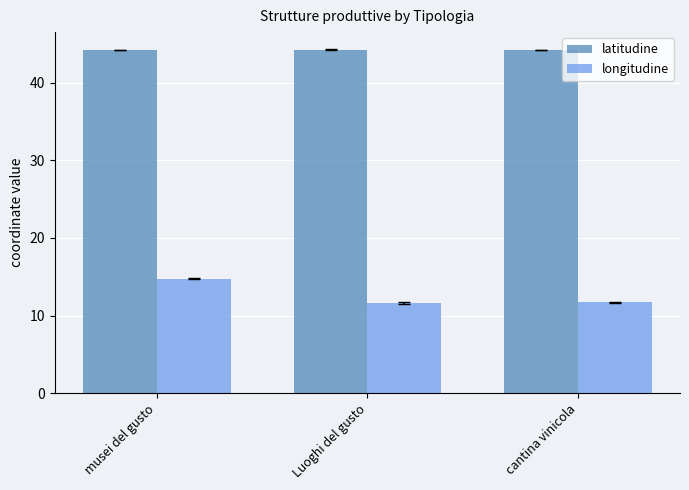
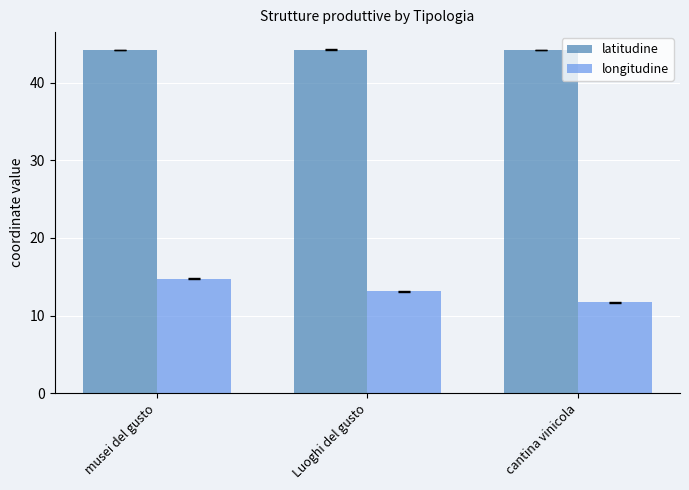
  {
    "longitudine": {
      "musei del gusto": 15,
-     "Luoghi del gusto": 12,
+     "Luoghi del gusto": 13,
      "cantina vinicola": 12
    }
  }
